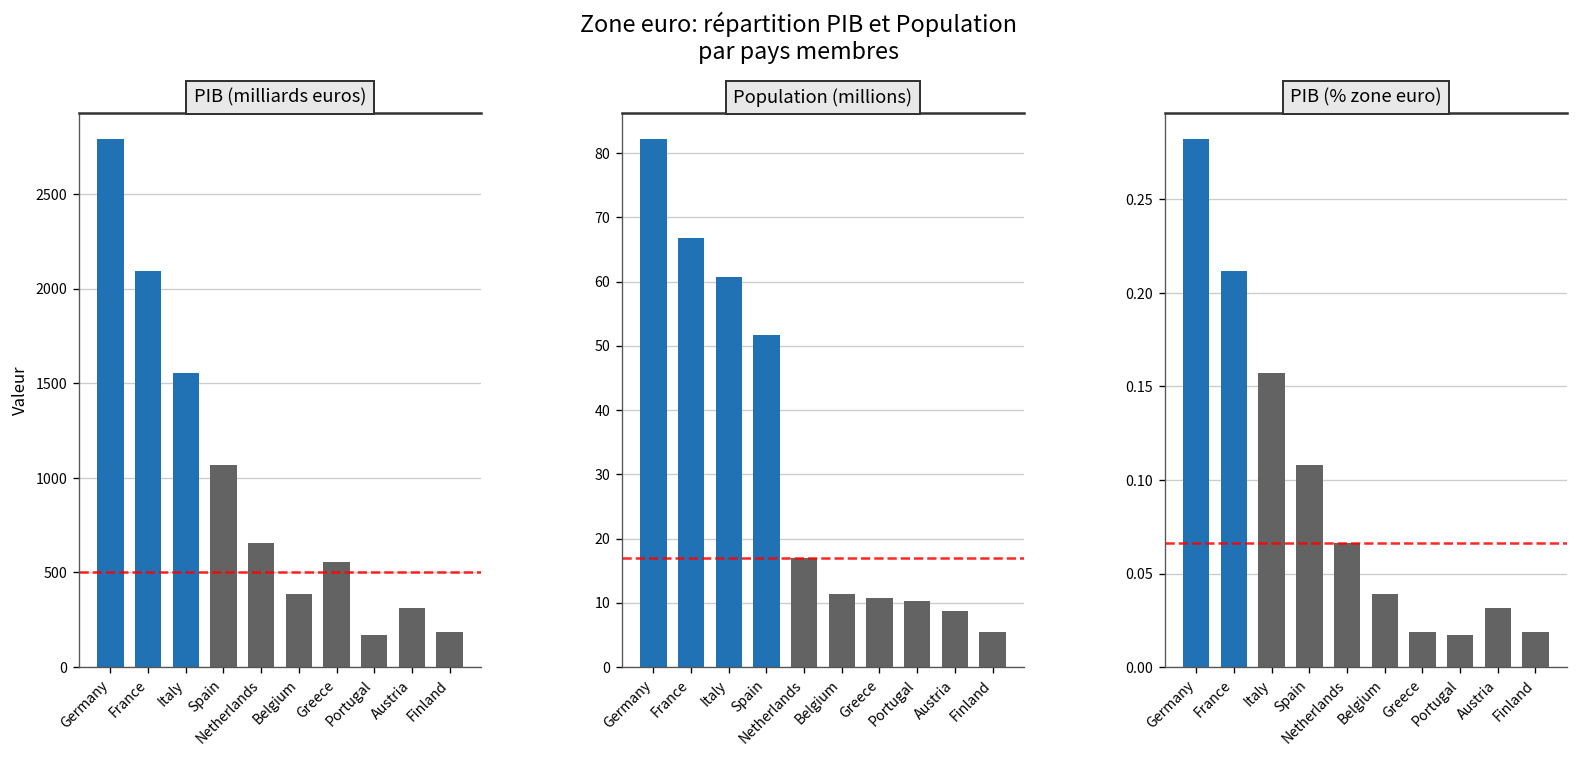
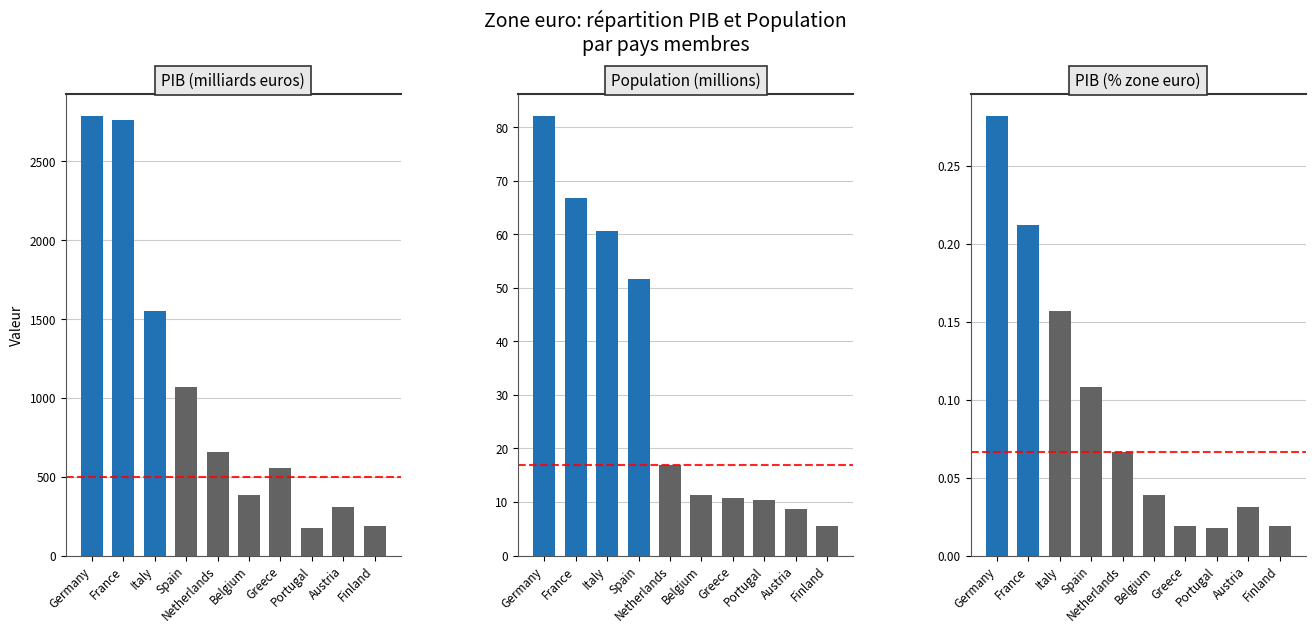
  {
    "PIB (milliards euros)": {
      "Germany": 2790,
-     "France": 2090,
+     "France": 2770,
      "Italy": 1550,
      "Spain": 1070,
      "Netherlands": 660,
      "Belgium": 380,
      "Greece": 550,
      "Portugal": 170,
      "Austria": 310,
      "Finland": 190
    },
    "Population (millions)": {
      "Germany": 82,
      "France": 67,
      "Italy": 61,
      "Spain": 52,
      "Netherlands": 17,
      "Belgium": 11,
      "Greece": 11,
      "Portugal": 10,
      "Austria": 9,
      "Finland": 5
    },
    "PIB (% zone euro)": {
      "Germany": 0.282,
      "France": 0.212,
      "Italy": 0.157,
      "Spain": 0.108,
      "Netherlands": 0.066,
      "Belgium": 0.039,
      "Greece": 0.019,
      "Portugal": 0.017,
      "Austria": 0.031,
      "Finland": 0.019
    }
  }
